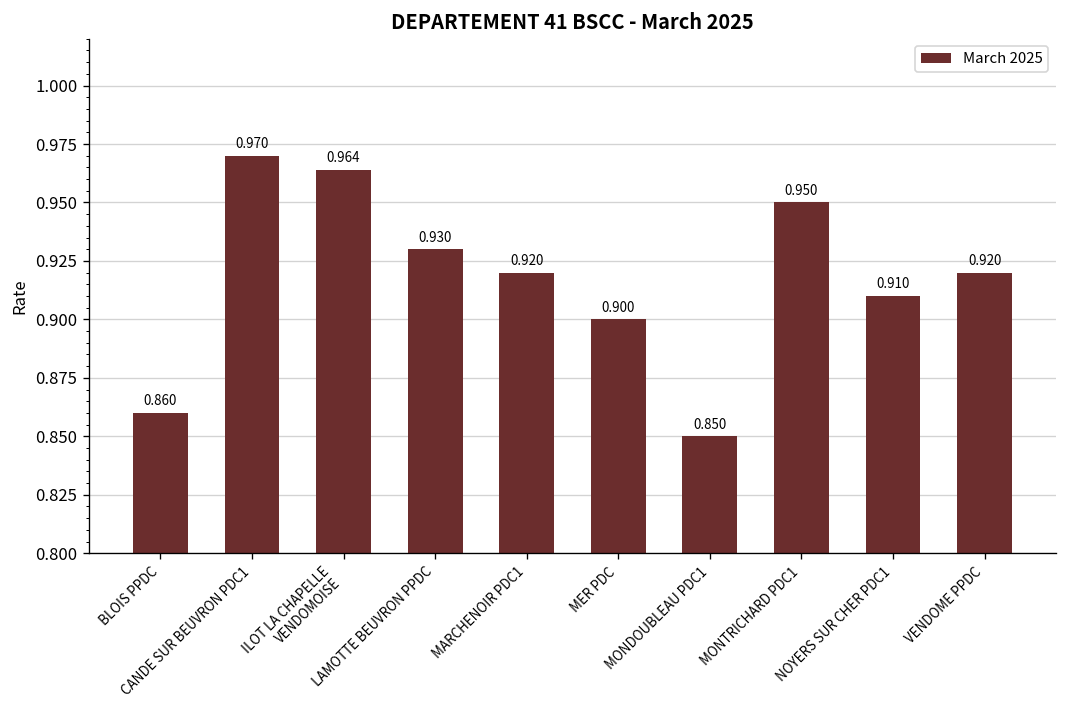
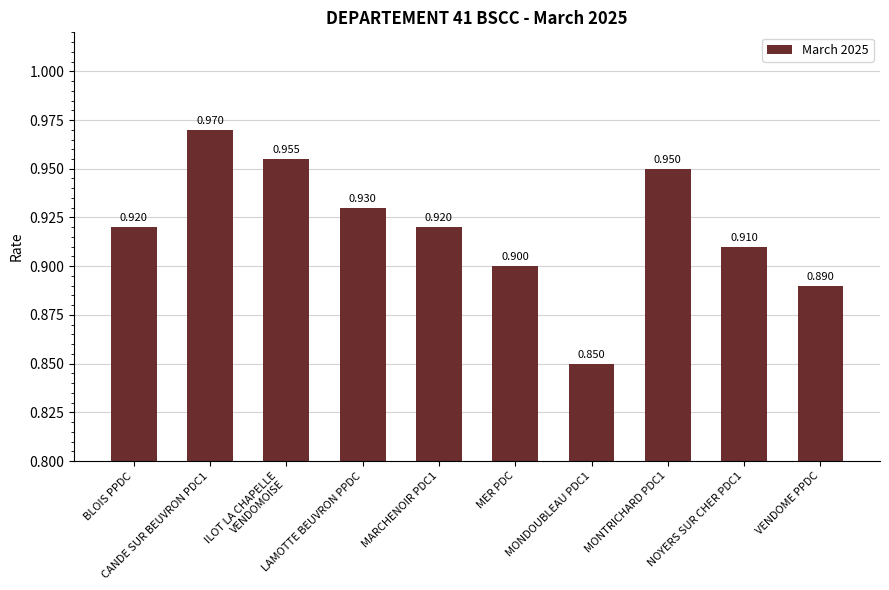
  {
-   "BLOIS PPDC": 0.860,
+   "BLOIS PPDC": 0.920,
    "CANDE SUR BEUVRON PDC1": 0.970,
-   "ILOT LA CHAPELLE VENDOMOISE": 0.964,
+   "ILOT LA CHAPELLE VENDOMOISE": 0.955,
    "LAMOTTE BEUVRON PPDC": 0.930,
    "MARCHENOIR PDC1": 0.920,
    "MER PDC": 0.900,
    "MONDOUBLEAU PDC1": 0.850,
    "MONTRICHARD PDC1": 0.950,
    "NOYERS SUR CHER PDC1": 0.910,
-   "VENDOME PPDC": 0.920
+   "VENDOME PPDC": 0.890
  }
